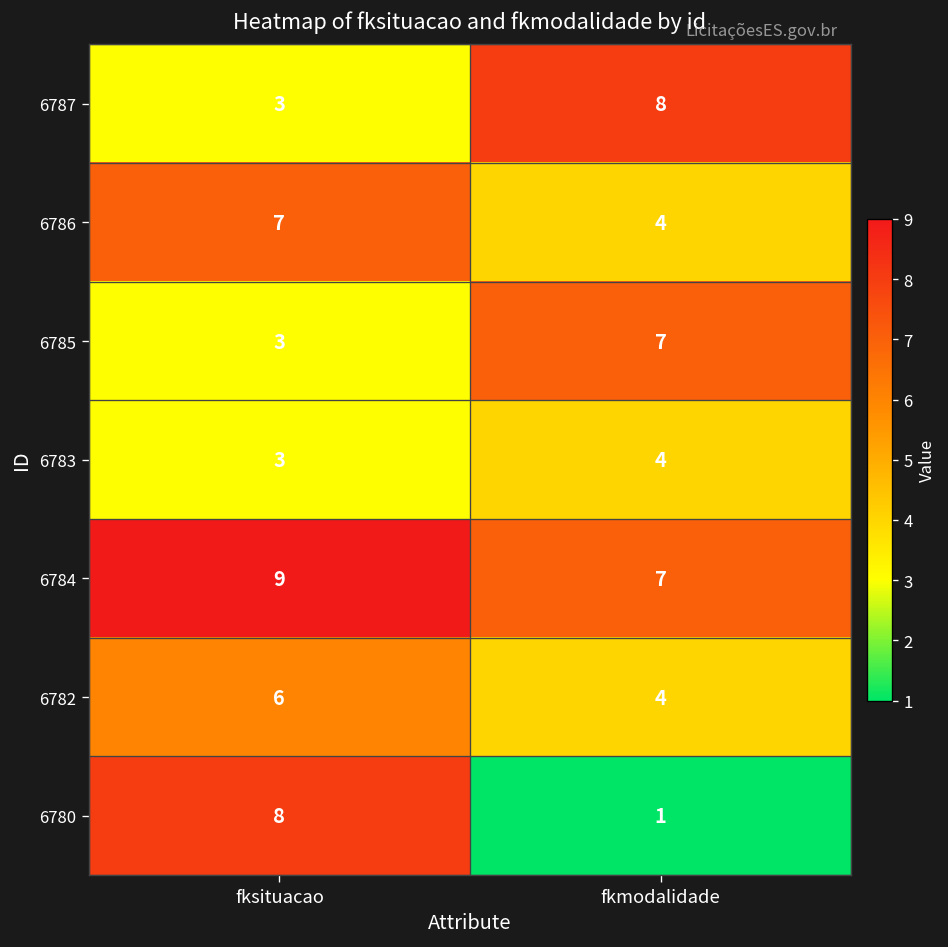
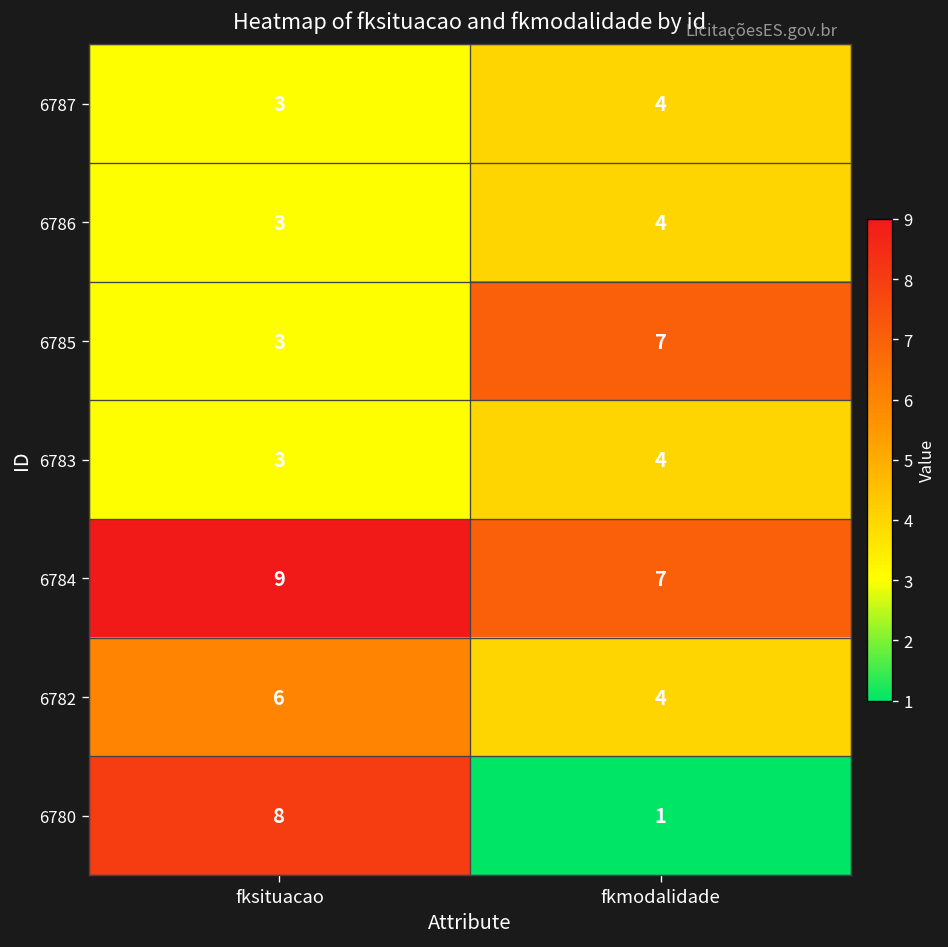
  {
    "6787": {
      "fksituacao": 3,
-     "fkmodalidade": 8
+     "fkmodalidade": 4
    },
    "6786": {
-     "fksituacao": 7,
+     "fksituacao": 3,
      "fkmodalidade": 4
    },
    "6785": {
      "fksituacao": 3,
      "fkmodalidade": 7
    },
    "6783": {
      "fksituacao": 3,
      "fkmodalidade": 4
    },
    "6784": {
      "fksituacao": 9,
      "fkmodalidade": 7
    },
    "6782": {
      "fksituacao": 6,
      "fkmodalidade": 4
    },
    "6780": {
      "fksituacao": 8,
      "fkmodalidade": 1
    }
  }
